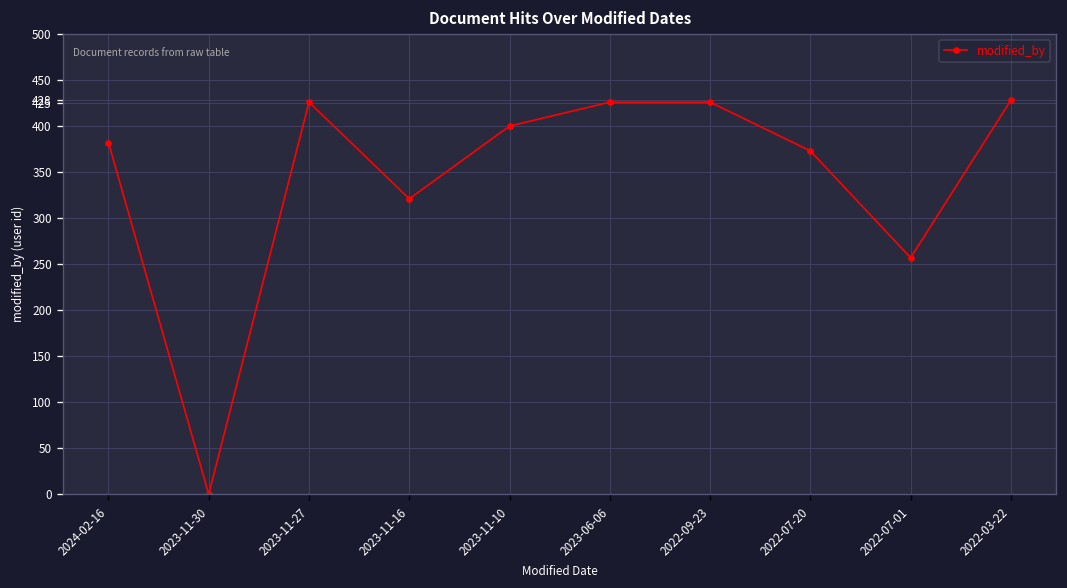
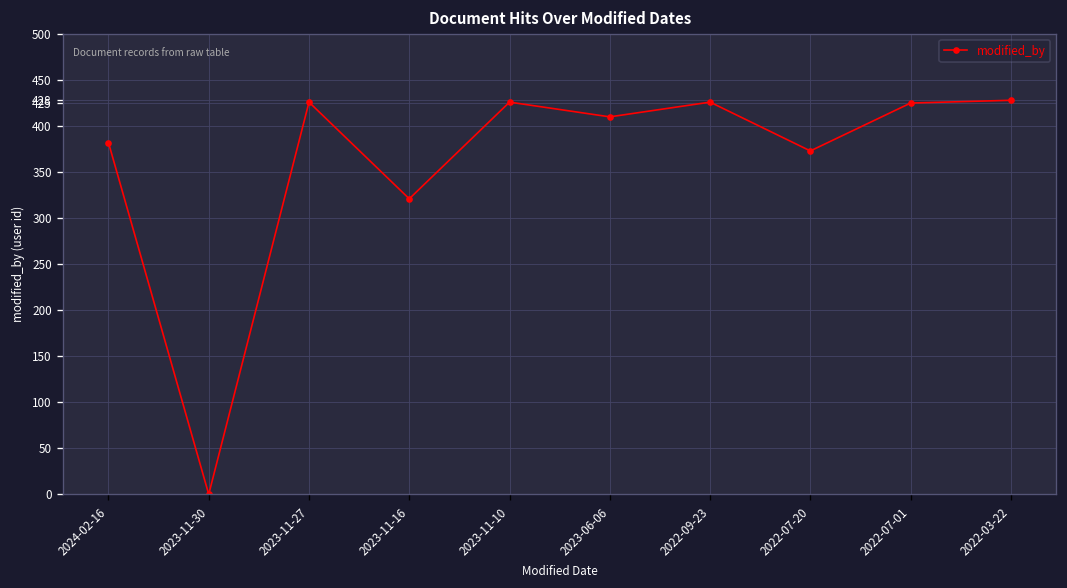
  {
    "2024-02-16": 380,
    "2023-11-30": 0,
    "2023-11-27": 430,
    "2023-11-16": 320,
-   "2023-11-10": 400,
-   "2023-06-06": 430,
+   "2023-11-10": 430,
+   "2023-06-06": 410,
    "2022-09-23": 430,
    "2022-07-20": 370,
-   "2022-07-01": 260,
+   "2022-07-01": 430,
    "2022-03-22": 430
  }
